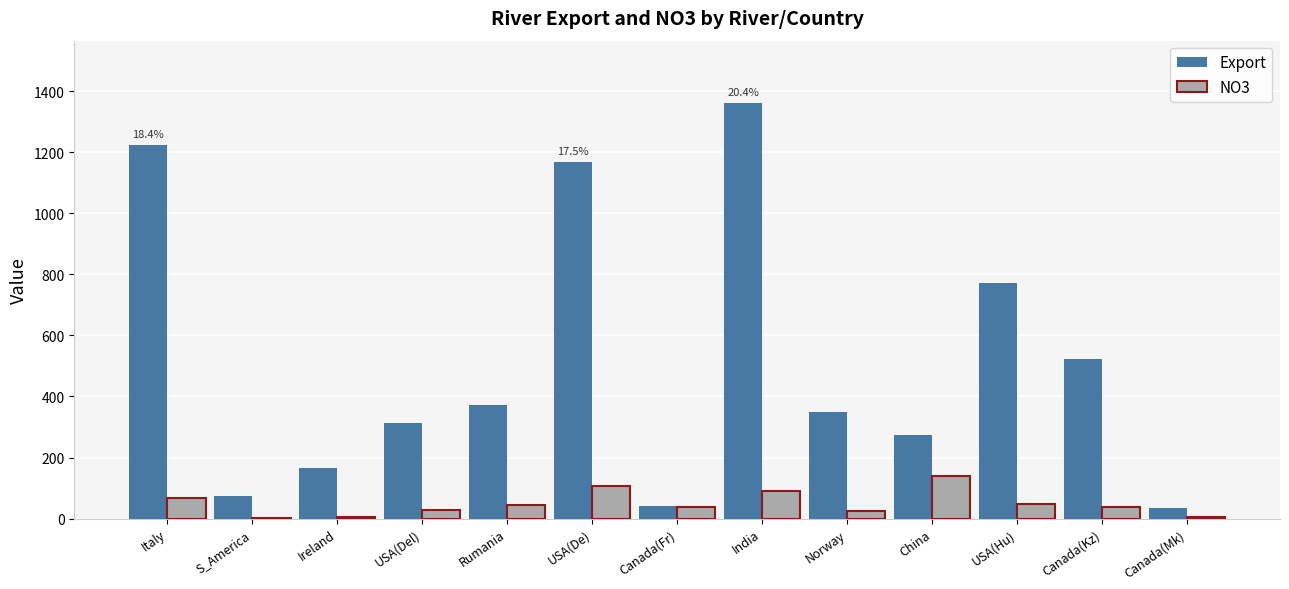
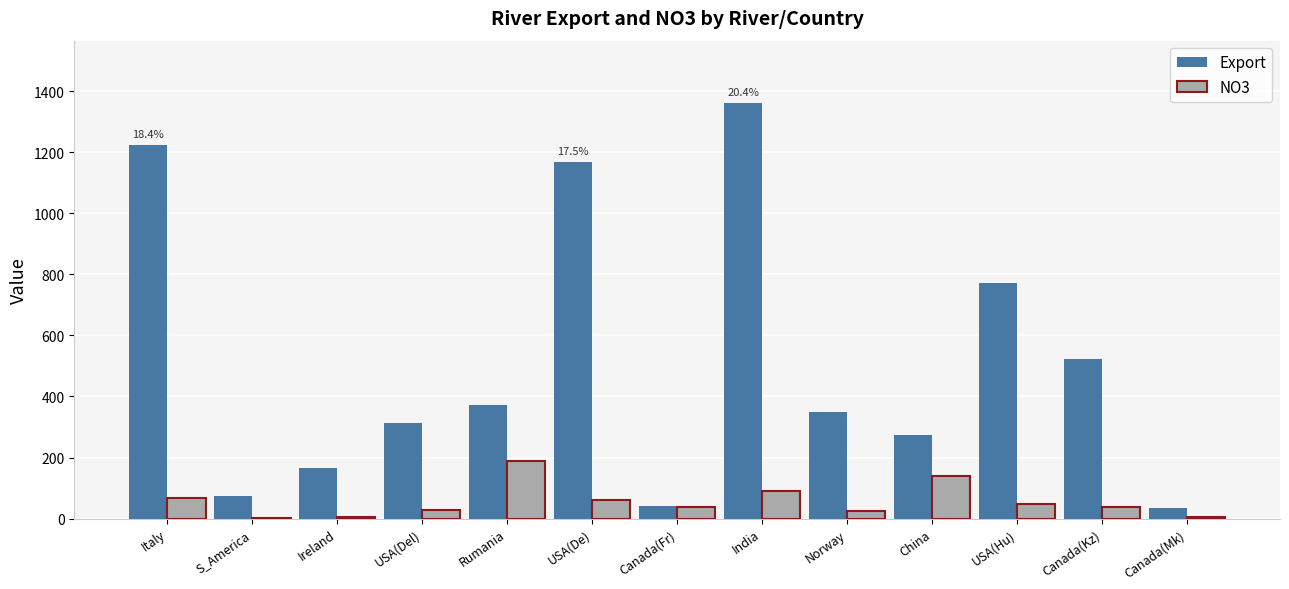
  {
    "Export": {
      "S_America": 70,
      "Ireland": 160,
      "USA(Del)": 310,
      "Rumania": 370,
      "Canada(Fr)": 40,
      "Norway": 350,
      "China": 270,
      "USA(Hu)": 770,
      "Canada(Kz)": 520,
      "Canada(Mk)": 30
    },
    "NO3": {
      "Italy": 70,
      "USA(Del)": 30,
-     "Rumania": 50,
-     "USA(De)": 110,
+     "Rumania": 190,
+     "USA(De)": 60,
      "Canada(Fr)": 40,
      "India": 90,
      "Norway": 20,
      "China": 140,
      "USA(Hu)": 50,
      "Canada(Kz)": 40
    }
  }
